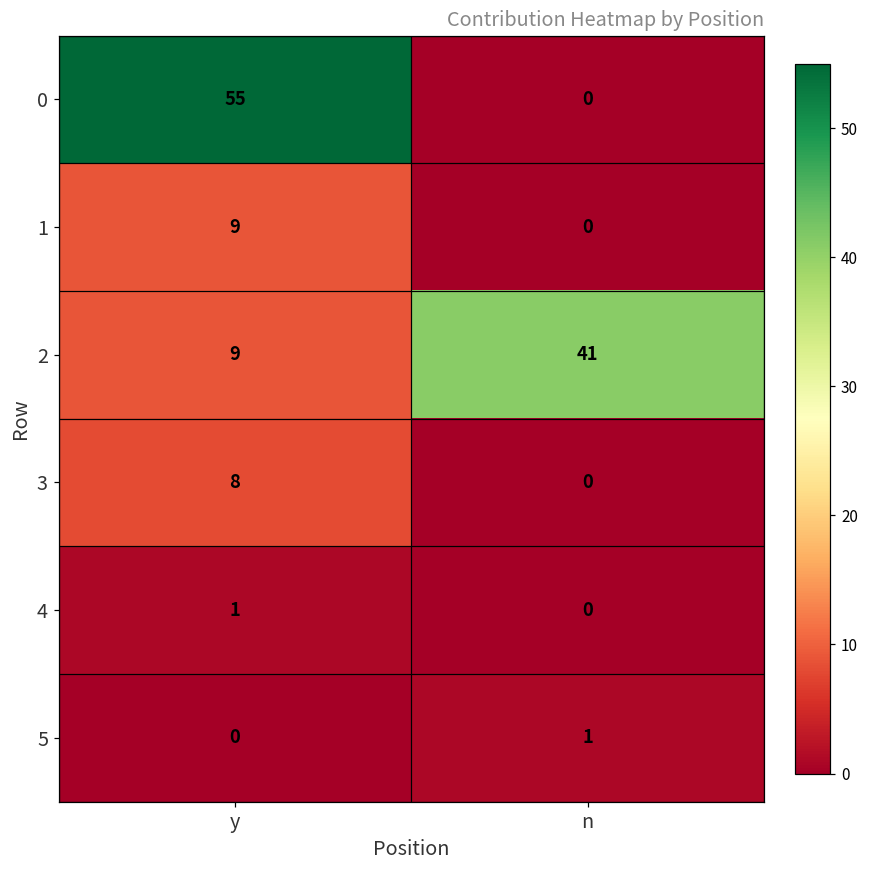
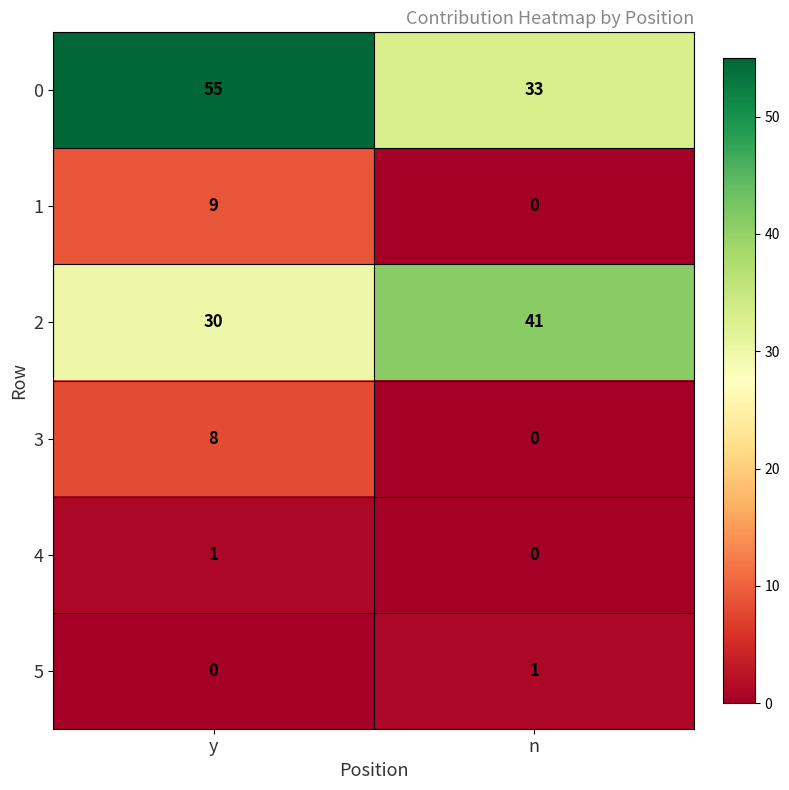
  {
    "0": {
      "y": 55,
-     "n": 0
+     "n": 33
    },
    "1": {
      "y": 9,
      "n": 0
    },
    "2": {
-     "y": 9,
+     "y": 30,
      "n": 41
    },
    "3": {
      "y": 8,
      "n": 0
    },
    "4": {
      "y": 1,
      "n": 0
    },
    "5": {
      "y": 0,
      "n": 1
    }
  }
